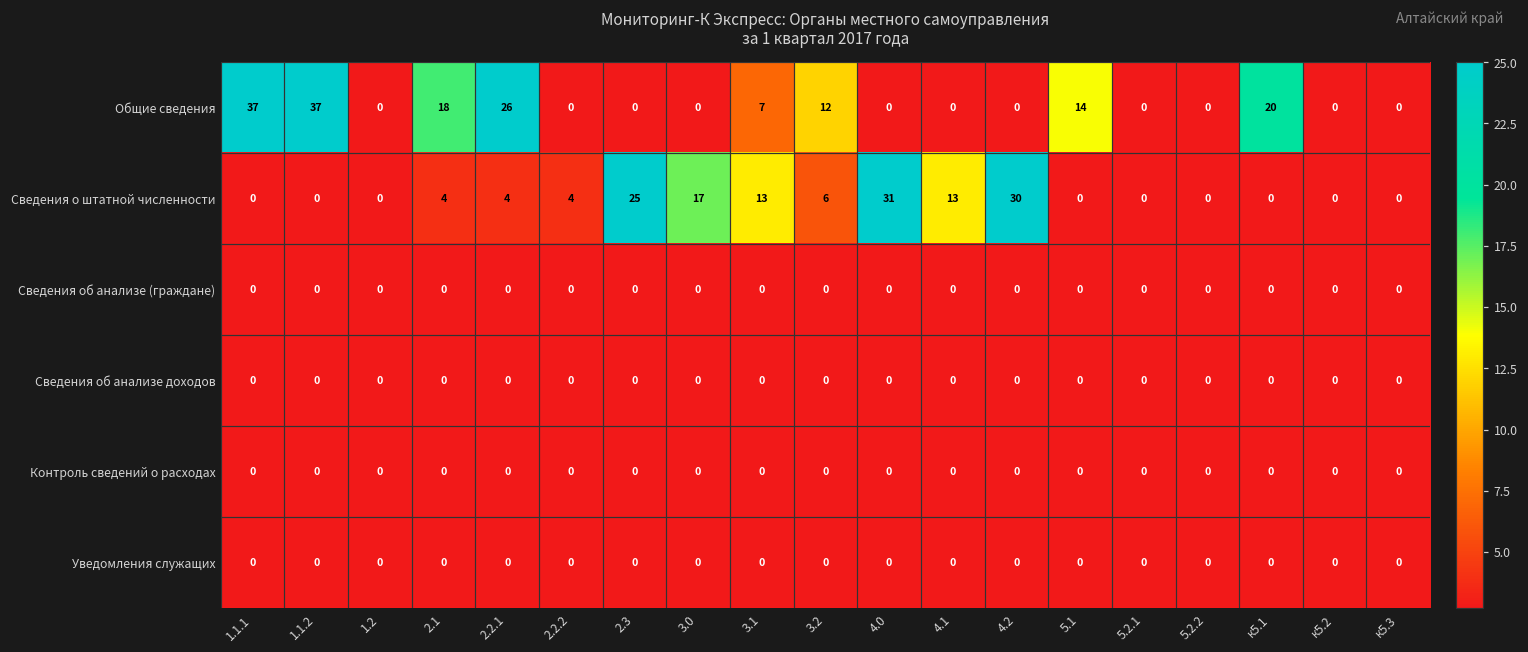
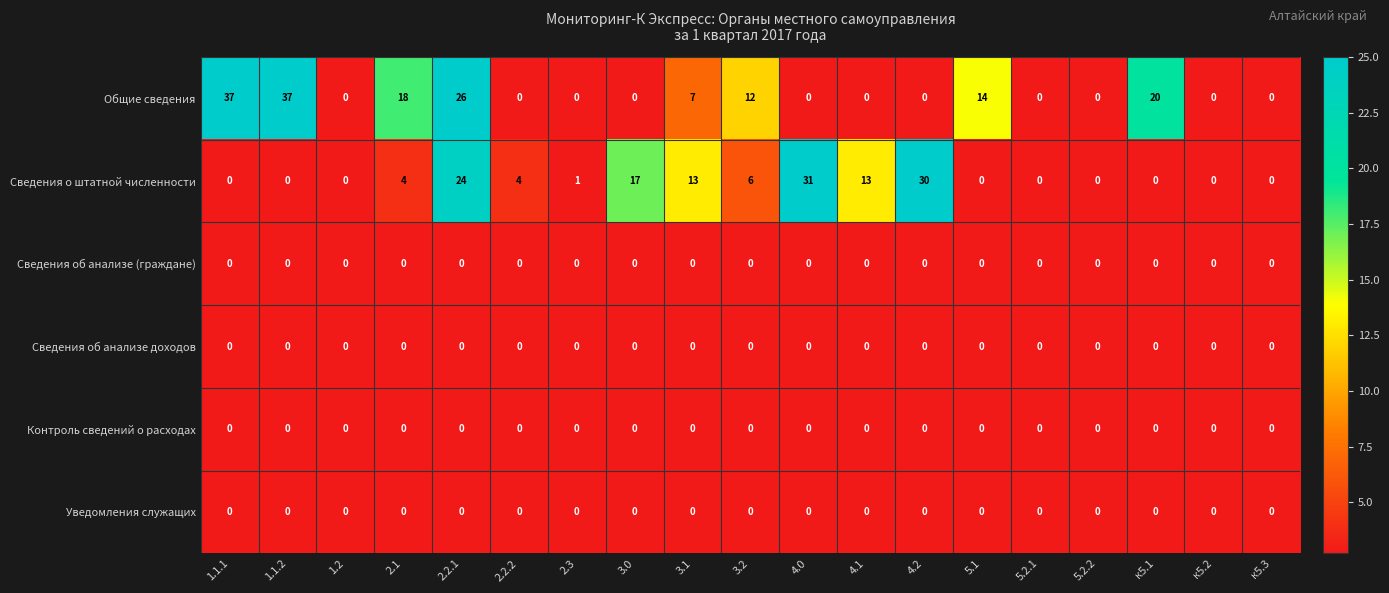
  {
    "Общие сведения": {
      "1.1.1": 37,
      "1.1.2": 37,
      "1.2": 0,
      "2.1": 18,
      "2.2.1": 26,
      "2.2.2": 0,
      "2.3": 0,
      "3.0": 0,
      "3.1": 7,
      "3.2": 12,
      "4.0": 0,
      "4.1": 0,
      "4.2": 0,
      "5.1": 14,
      "5.2.1": 0,
      "5.2.2": 0,
      "к5.1": 20,
      "к5.2": 0,
      "к5.3": 0
    },
    "Сведения о штатной численности": {
      "1.1.1": 0,
      "1.1.2": 0,
      "1.2": 0,
      "2.1": 4,
-     "2.2.1": 4,
+     "2.2.1": 24,
      "2.2.2": 4,
-     "2.3": 25,
+     "2.3": 1,
      "3.0": 17,
      "3.1": 13,
      "3.2": 6,
      "4.0": 31,
      "4.1": 13,
      "4.2": 30,
      "5.1": 0,
      "5.2.1": 0,
      "5.2.2": 0,
      "к5.1": 0,
      "к5.2": 0,
      "к5.3": 0
    },
    "Сведения об анализе (граждане)": {
      "1.1.1": 0,
      "1.1.2": 0,
      "1.2": 0,
      "2.1": 0,
      "2.2.1": 0,
      "2.2.2": 0,
      "2.3": 0,
      "3.0": 0,
      "3.1": 0,
      "3.2": 0,
      "4.0": 0,
      "4.1": 0,
      "4.2": 0,
      "5.1": 0,
      "5.2.1": 0,
      "5.2.2": 0,
      "к5.1": 0,
      "к5.2": 0,
      "к5.3": 0
    },
    "Сведения об анализе доходов": {
      "1.1.1": 0,
      "1.1.2": 0,
      "1.2": 0,
      "2.1": 0,
      "2.2.1": 0,
      "2.2.2": 0,
      "2.3": 0,
      "3.0": 0,
      "3.1": 0,
      "3.2": 0,
      "4.0": 0,
      "4.1": 0,
      "4.2": 0,
      "5.1": 0,
      "5.2.1": 0,
      "5.2.2": 0,
      "к5.1": 0,
      "к5.2": 0,
      "к5.3": 0
    },
    "Контроль сведений о расходах": {
      "1.1.1": 0,
      "1.1.2": 0,
      "1.2": 0,
      "2.1": 0,
      "2.2.1": 0,
      "2.2.2": 0,
      "2.3": 0,
      "3.0": 0,
      "3.1": 0,
      "3.2": 0,
      "4.0": 0,
      "4.1": 0,
      "4.2": 0,
      "5.1": 0,
      "5.2.1": 0,
      "5.2.2": 0,
      "к5.1": 0,
      "к5.2": 0,
      "к5.3": 0
    },
    "Уведомления служащих": {
      "1.1.1": 0,
      "1.1.2": 0,
      "1.2": 0,
      "2.1": 0,
      "2.2.1": 0,
      "2.2.2": 0,
      "2.3": 0,
      "3.0": 0,
      "3.1": 0,
      "3.2": 0,
      "4.0": 0,
      "4.1": 0,
      "4.2": 0,
      "5.1": 0,
      "5.2.1": 0,
      "5.2.2": 0,
      "к5.1": 0,
      "к5.2": 0,
      "к5.3": 0
    }
  }
